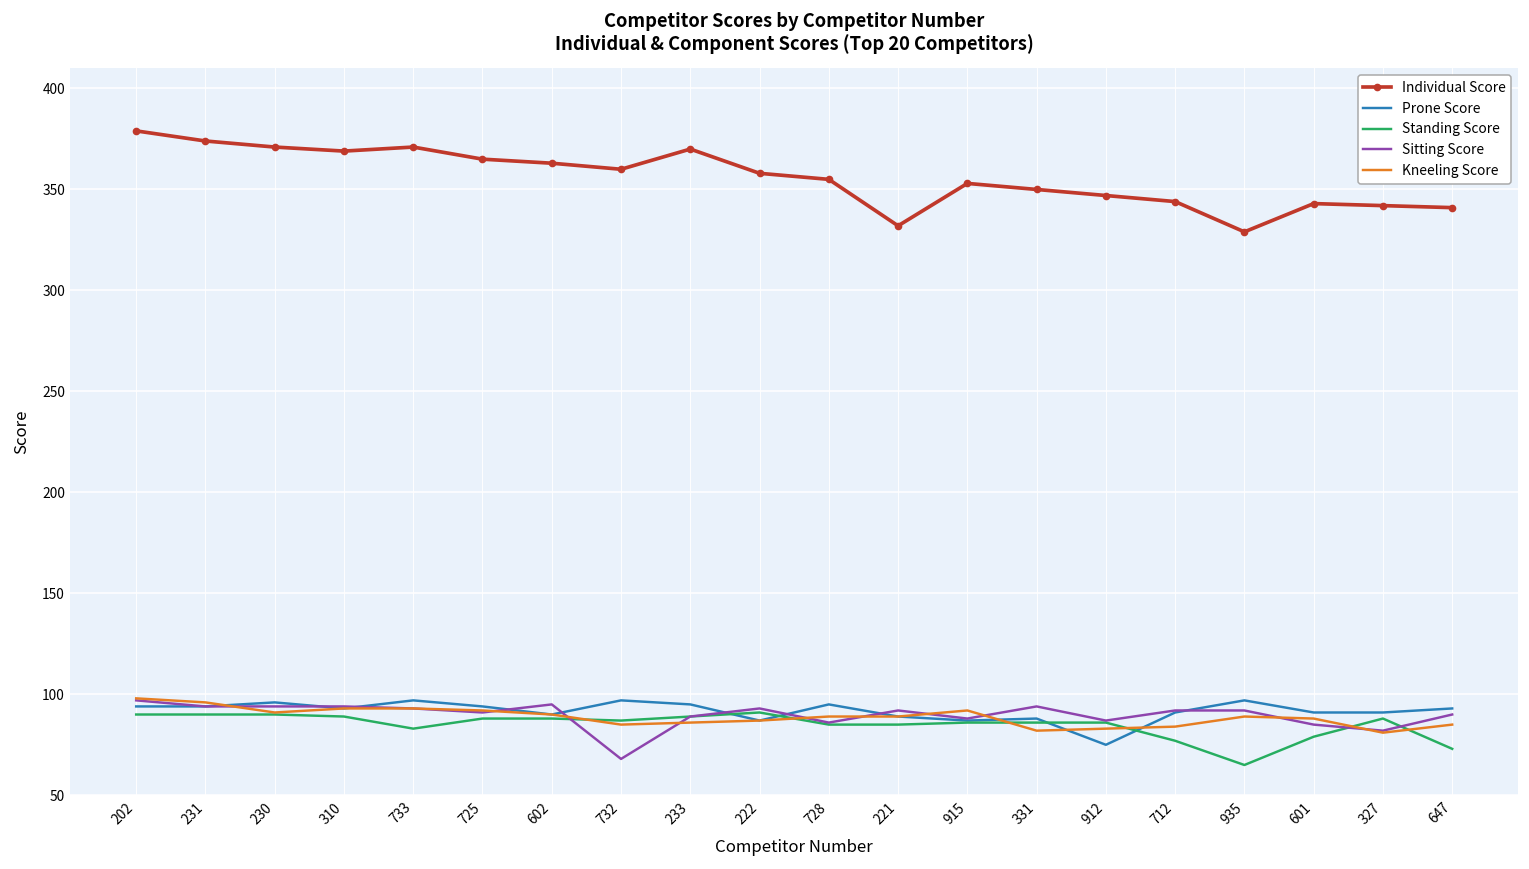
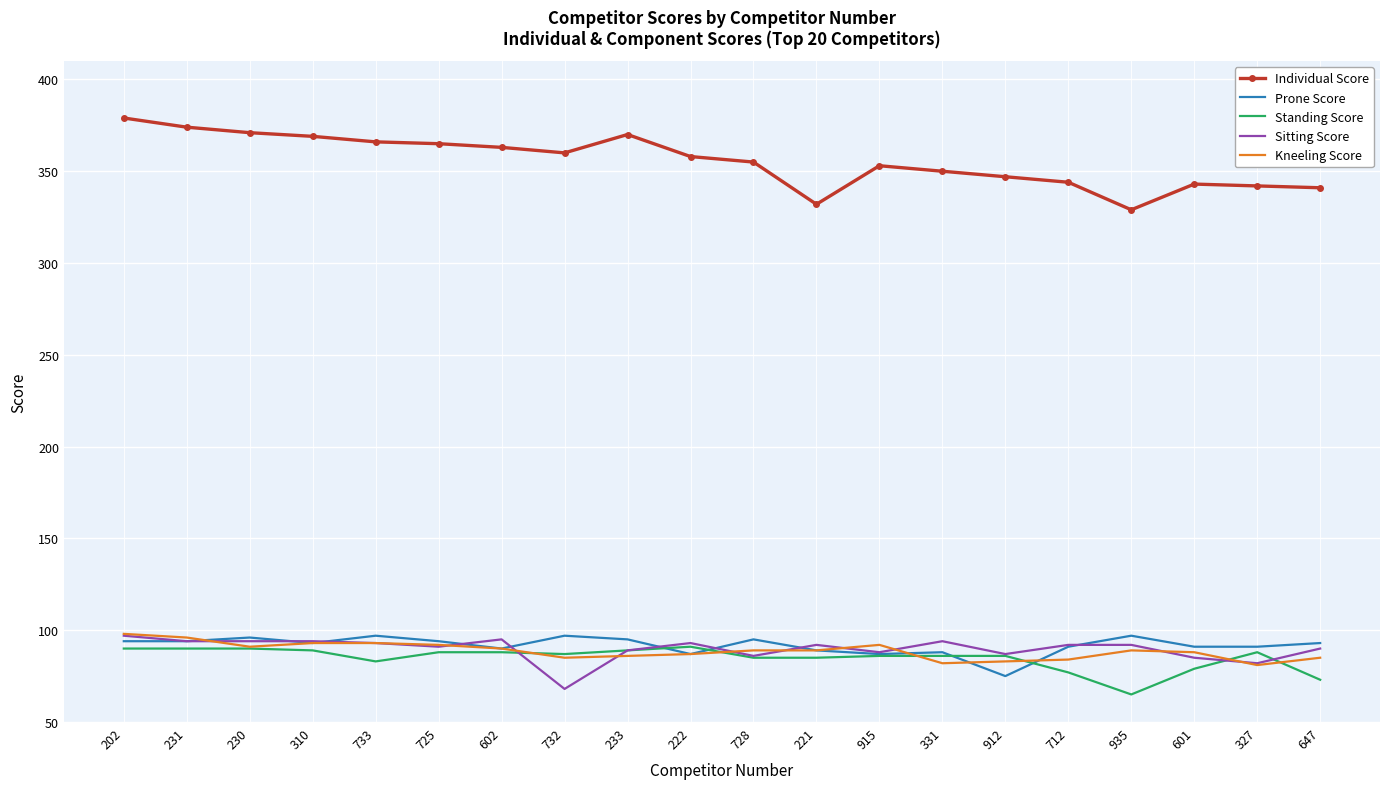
  {
    "Individual Score": {
      "202": 379,
      "231": 374,
      "230": 371,
      "310": 369,
-     "733": 371,
+     "733": 366,
      "725": 365,
      "602": 363,
      "732": 360,
      "233": 370,
      "222": 358,
      "728": 355,
      "221": 332,
      "915": 353,
      "331": 350,
      "912": 347,
      "712": 344,
      "935": 329,
      "601": 343,
      "327": 342,
      "647": 341
    },
    "Prone Score": {
      "202": 94,
      "230": 96,
      "733": 97,
      "725": 94,
      "732": 97,
      "233": 95,
      "728": 95,
      "331": 88,
      "912": 75,
      "935": 97,
      "601": 91,
      "327": 91,
      "647": 93
    },
    "Standing Score": {
      "202": 90,
      "231": 90,
      "310": 89,
      "733": 83,
      "725": 88,
      "602": 88,
      "732": 87,
      "222": 91,
      "221": 85,
      "331": 86,
      "712": 77,
      "935": 65,
      "601": 79,
      "327": 88,
      "647": 73
    },
    "Sitting Score": {
      "230": 94,
      "602": 95,
      "732": 68,
      "222": 93,
      "221": 92,
      "331": 94,
      "935": 92,
      "601": 85,
      "647": 90
    },
    "Kneeling Score": {
      "231": 96,
      "732": 85,
      "233": 86,
      "728": 89,
      "915": 92,
      "331": 82,
      "912": 83,
      "712": 84,
      "935": 89,
      "601": 88,
      "647": 85
    }
  }
